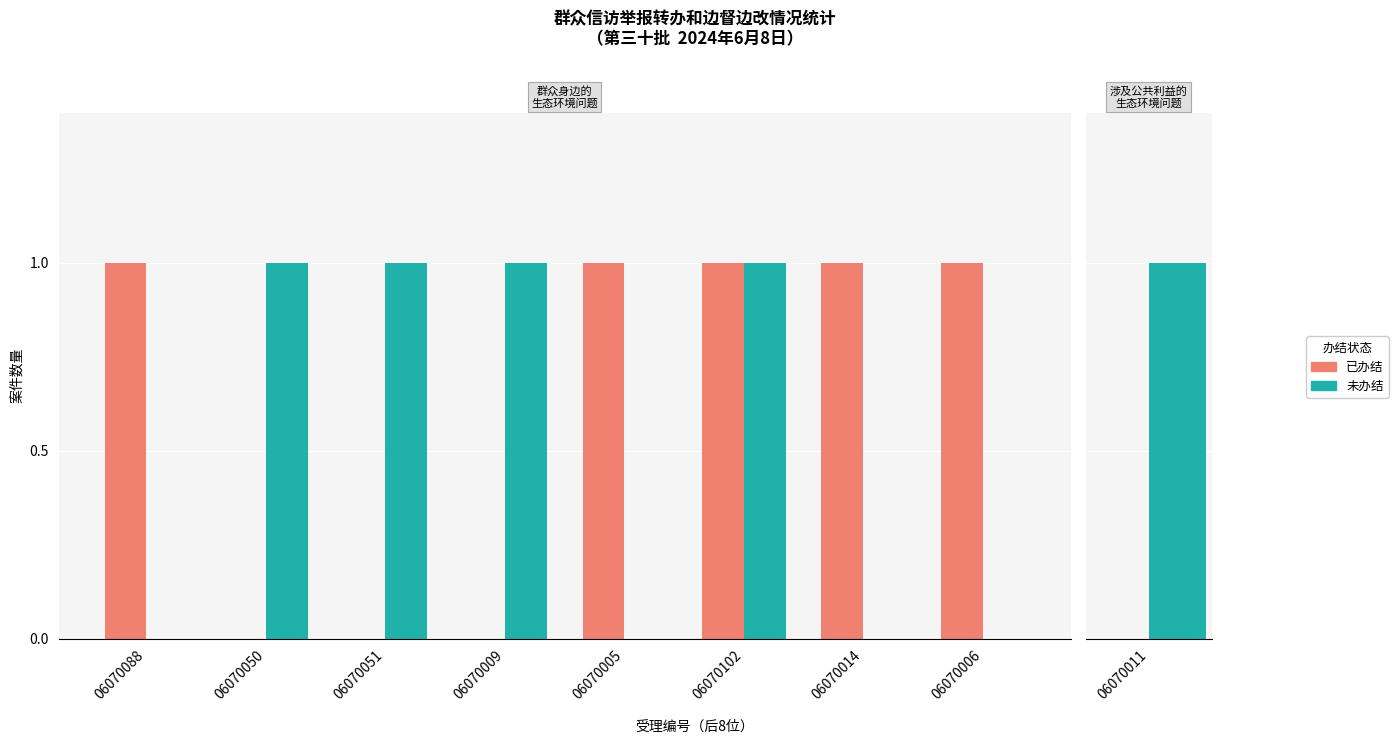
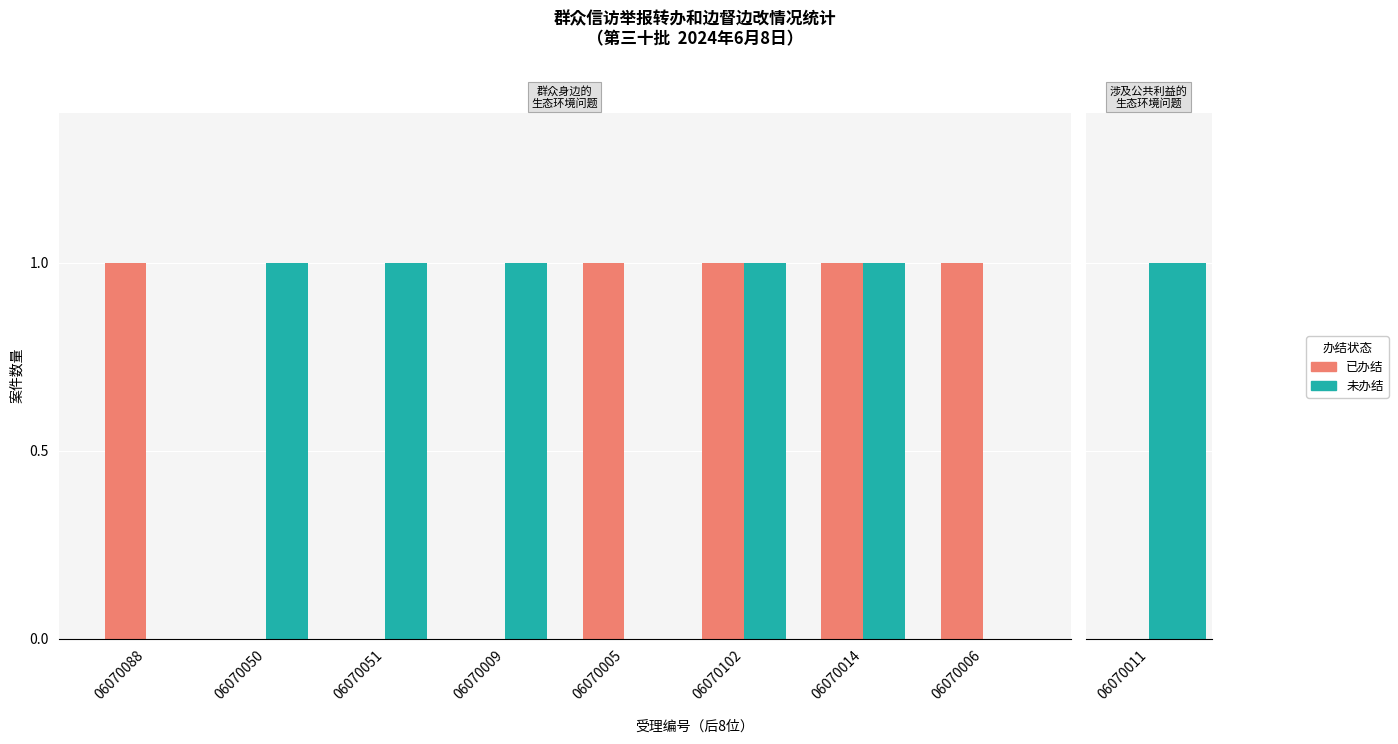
  {
    "群众身边的 生态环境问题": {
      "已办结": {
        "06070088": 1,
        "06070050": 0,
        "06070051": 0,
        "06070009": 0,
        "06070005": 1,
        "06070102": 1,
        "06070014": 1,
        "06070006": 1
      },
      "未办结": {
        "06070088": 0,
        "06070050": 1,
        "06070051": 1,
        "06070009": 1,
        "06070005": 0,
        "06070102": 1,
-       "06070014": 0,
+       "06070014": 1,
        "06070006": 0
      }
    }
  }
